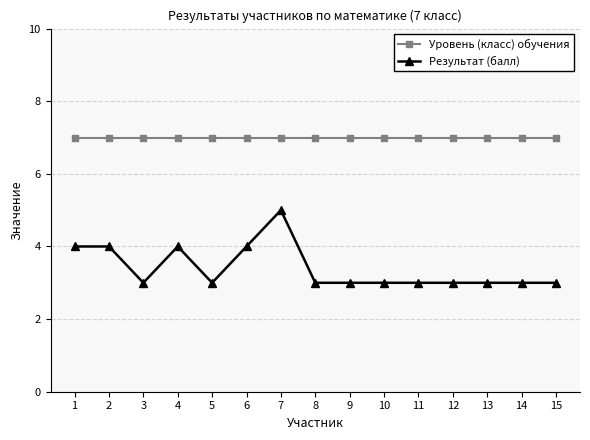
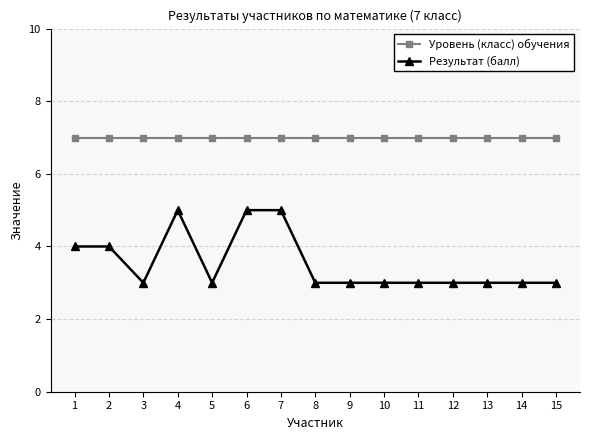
  {
    "Уровень (класс) обучения": {
      "1": 7,
      "2": 7,
      "3": 7,
      "4": 7,
      "5": 7,
      "6": 7,
      "7": 7,
      "8": 7,
      "9": 7,
      "10": 7,
      "11": 7,
      "12": 7,
      "13": 7,
      "14": 7,
      "15": 7
    },
    "Результат (балл)": {
      "1": 4,
      "2": 4,
      "3": 3,
-     "4": 4,
+     "4": 5,
      "5": 3,
-     "6": 4,
+     "6": 5,
      "7": 5,
      "8": 3,
      "9": 3,
      "10": 3,
      "11": 3,
      "12": 3,
      "13": 3,
      "14": 3,
      "15": 3
    }
  }
